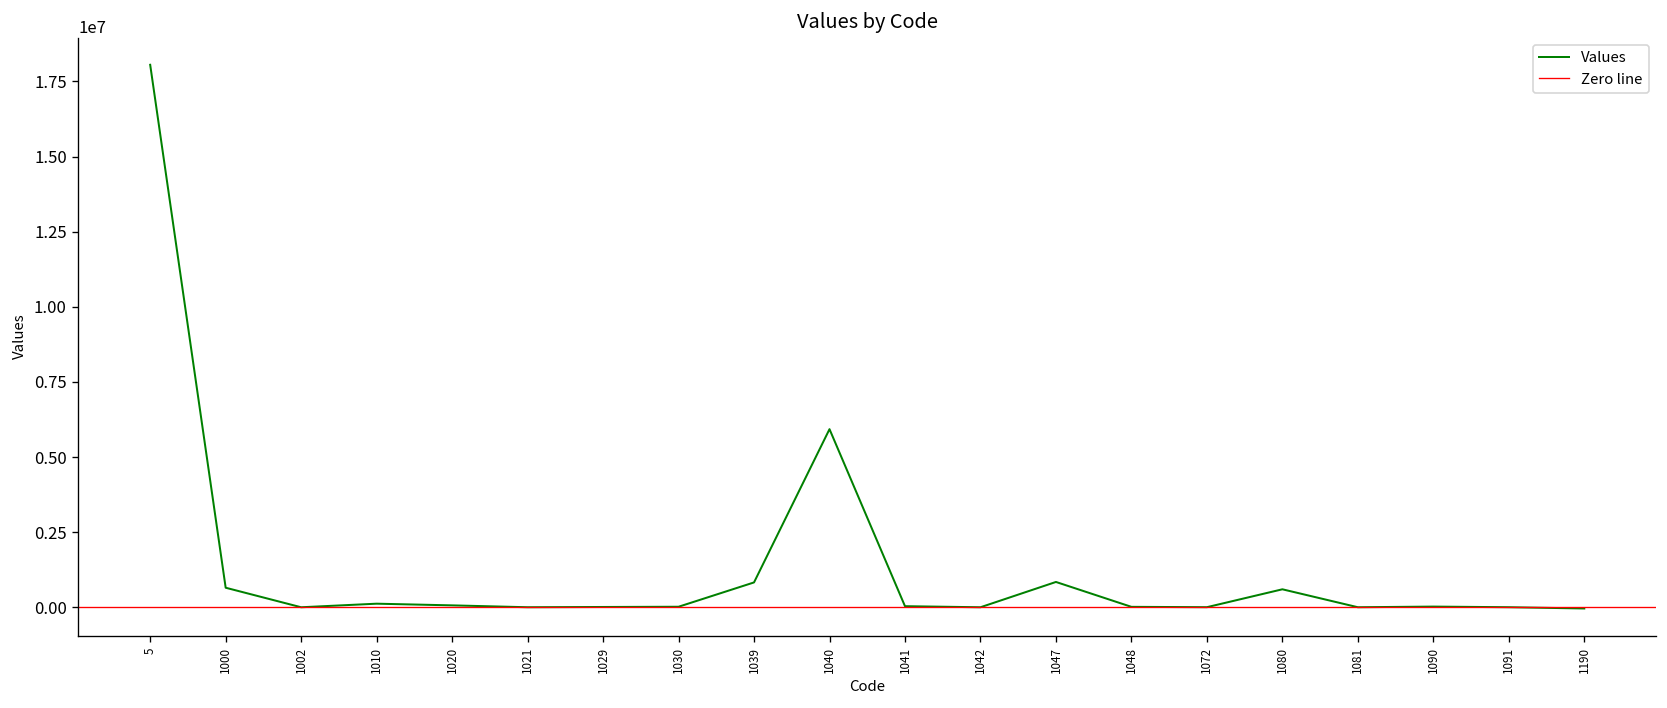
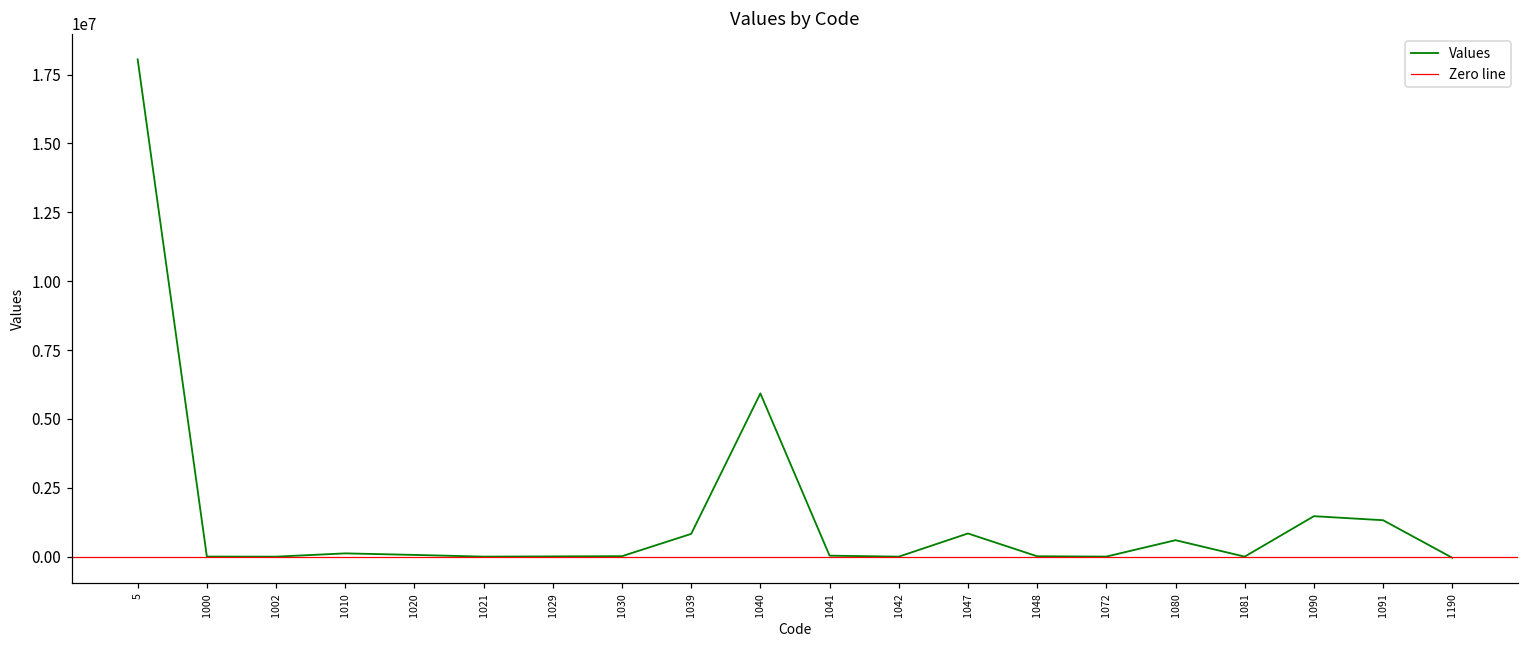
  {
    "5": 18100000,
-   "1000": 700000,
+   "1000": 0,
    "1002": 0,
    "1010": 100000,
    "1020": 100000,
    "1021": 0,
    "1029": 0,
    "1030": 0,
    "1039": 800000,
    "1040": 5900000,
    "1041": 0,
    "1042": 0,
    "1047": 800000,
    "1048": 0,
    "1072": 0,
    "1080": 600000,
    "1081": 0,
-   "1090": 0,
-   "1091": 0,
+   "1090": 1500000,
+   "1091": 1300000,
    "1190": 0
  }
